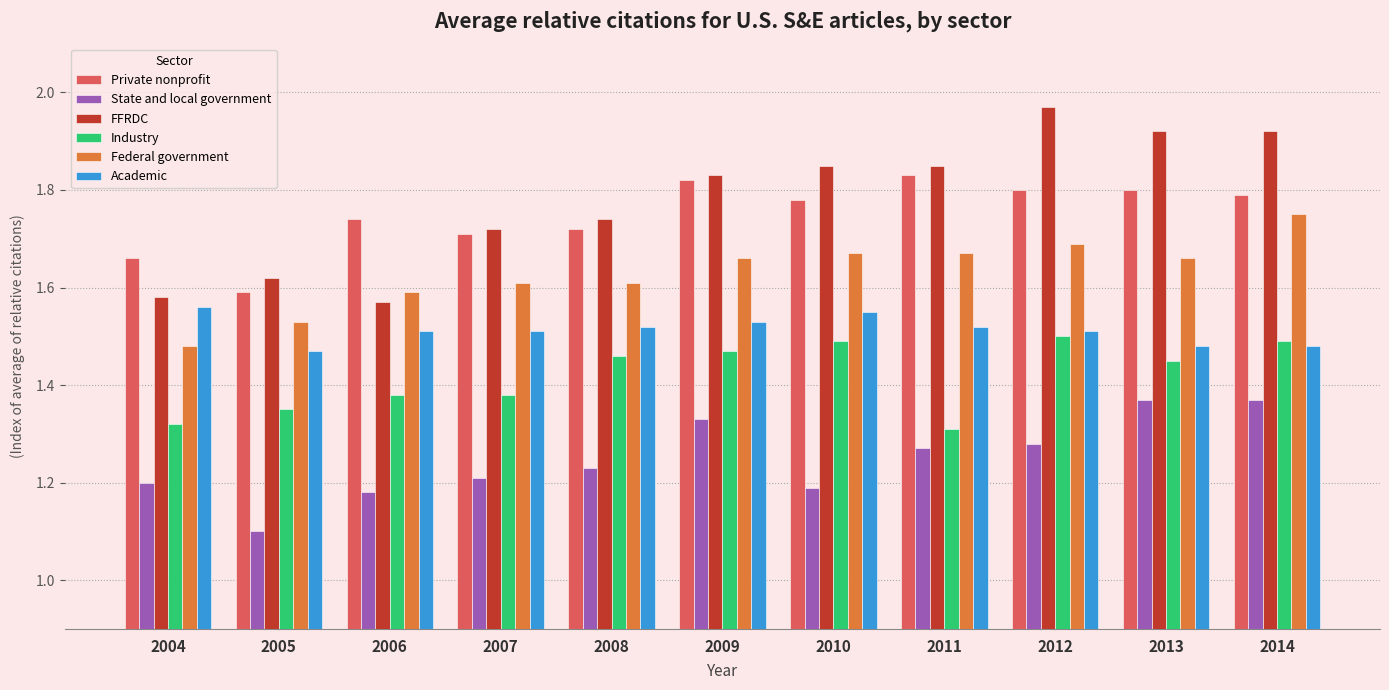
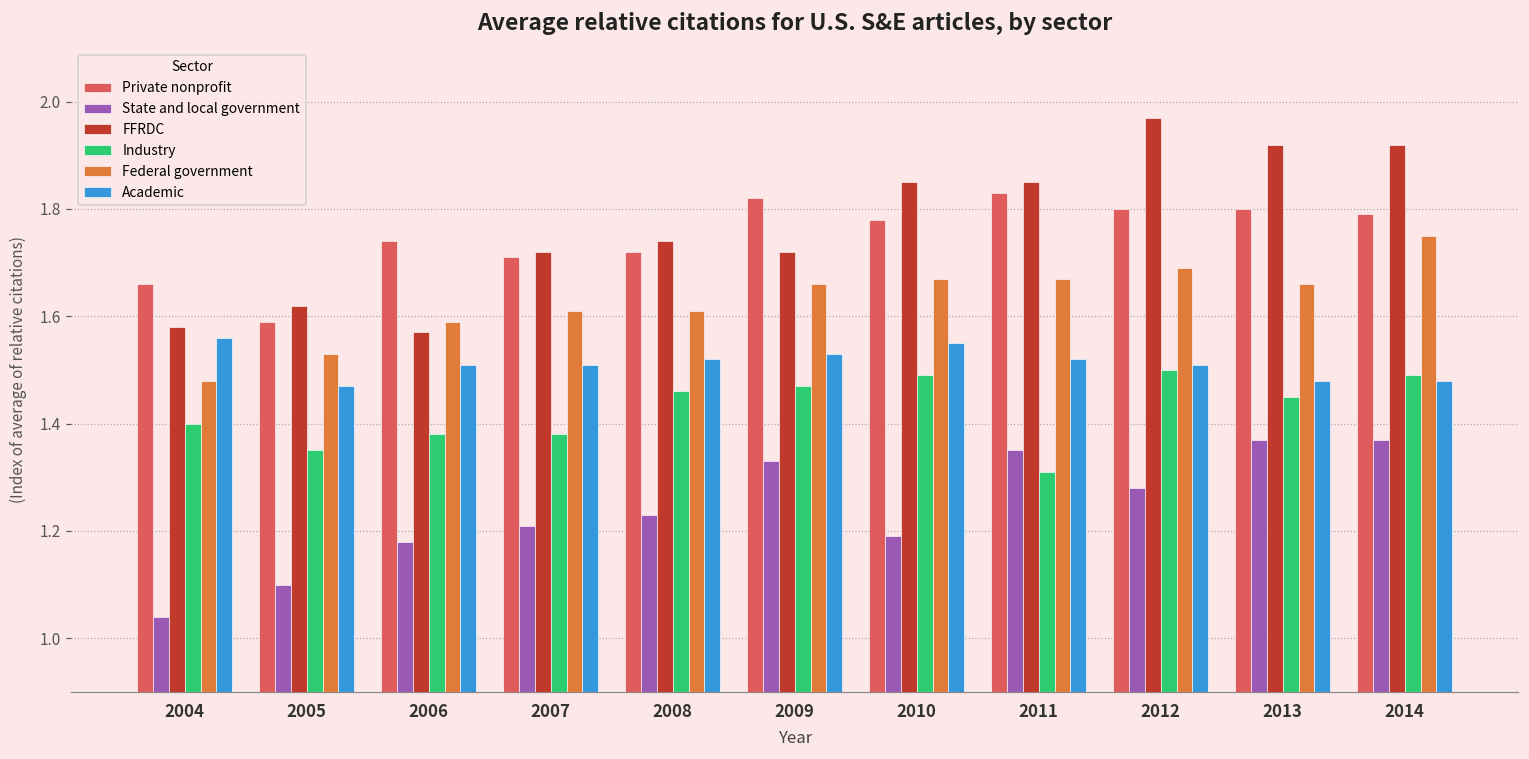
  {
    "State and local government": {
-     "2004": 1.20,
+     "2004": 1.04,
      "2005": 1.10,
      "2006": 1.18,
      "2007": 1.21,
      "2008": 1.23,
      "2009": 1.33,
      "2010": 1.19,
-     "2011": 1.27,
+     "2011": 1.35,
      "2012": 1.28,
      "2013": 1.37,
      "2014": 1.37
    },
    "FFRDC": {
      "2004": 1.58,
      "2005": 1.62,
      "2006": 1.57,
      "2007": 1.72,
      "2008": 1.74,
-     "2009": 1.83,
+     "2009": 1.72,
      "2010": 1.85,
      "2011": 1.85,
      "2012": 1.97,
      "2013": 1.92,
      "2014": 1.92
    },
    "Industry": {
-     "2004": 1.32,
+     "2004": 1.40,
      "2005": 1.35,
      "2006": 1.38,
      "2007": 1.38,
      "2008": 1.46,
      "2009": 1.47,
      "2010": 1.49,
      "2011": 1.31,
      "2012": 1.50,
      "2013": 1.45,
      "2014": 1.49
    },
    "Academic": {
      "2004": 1.56,
      "2005": 1.47,
      "2006": 1.51,
      "2007": 1.51,
      "2008": 1.52,
      "2009": 1.53,
      "2010": 1.55,
      "2011": 1.52,
      "2012": 1.51,
      "2013": 1.48,
      "2014": 1.48
    }
  }
